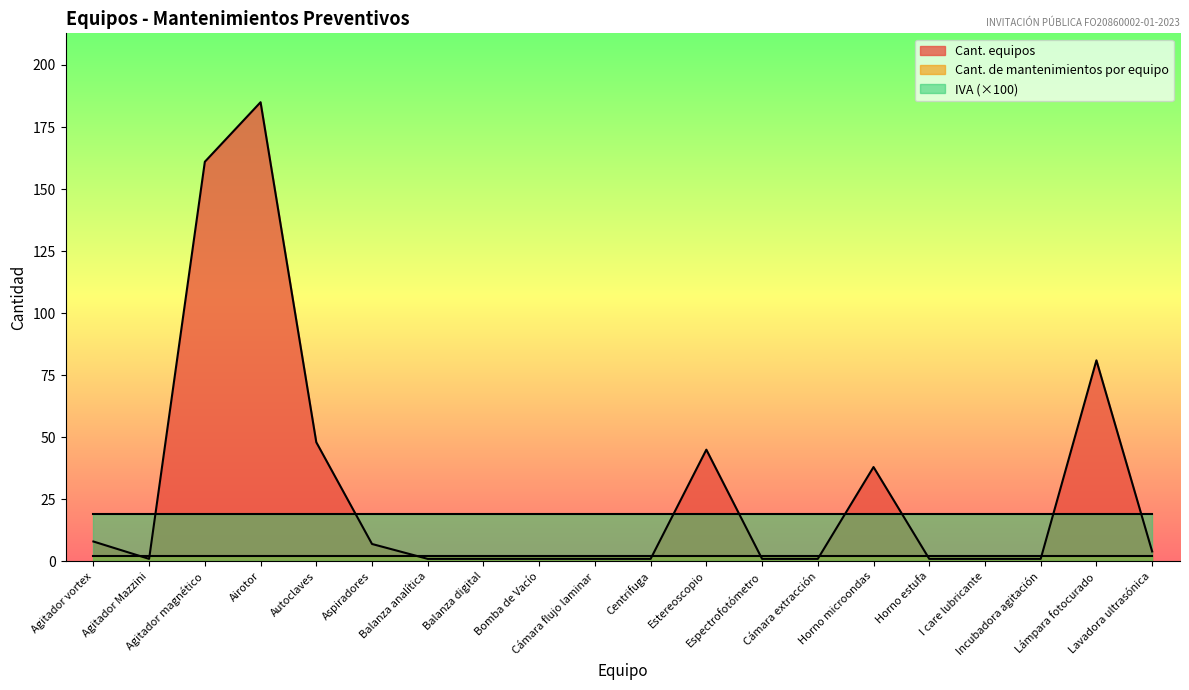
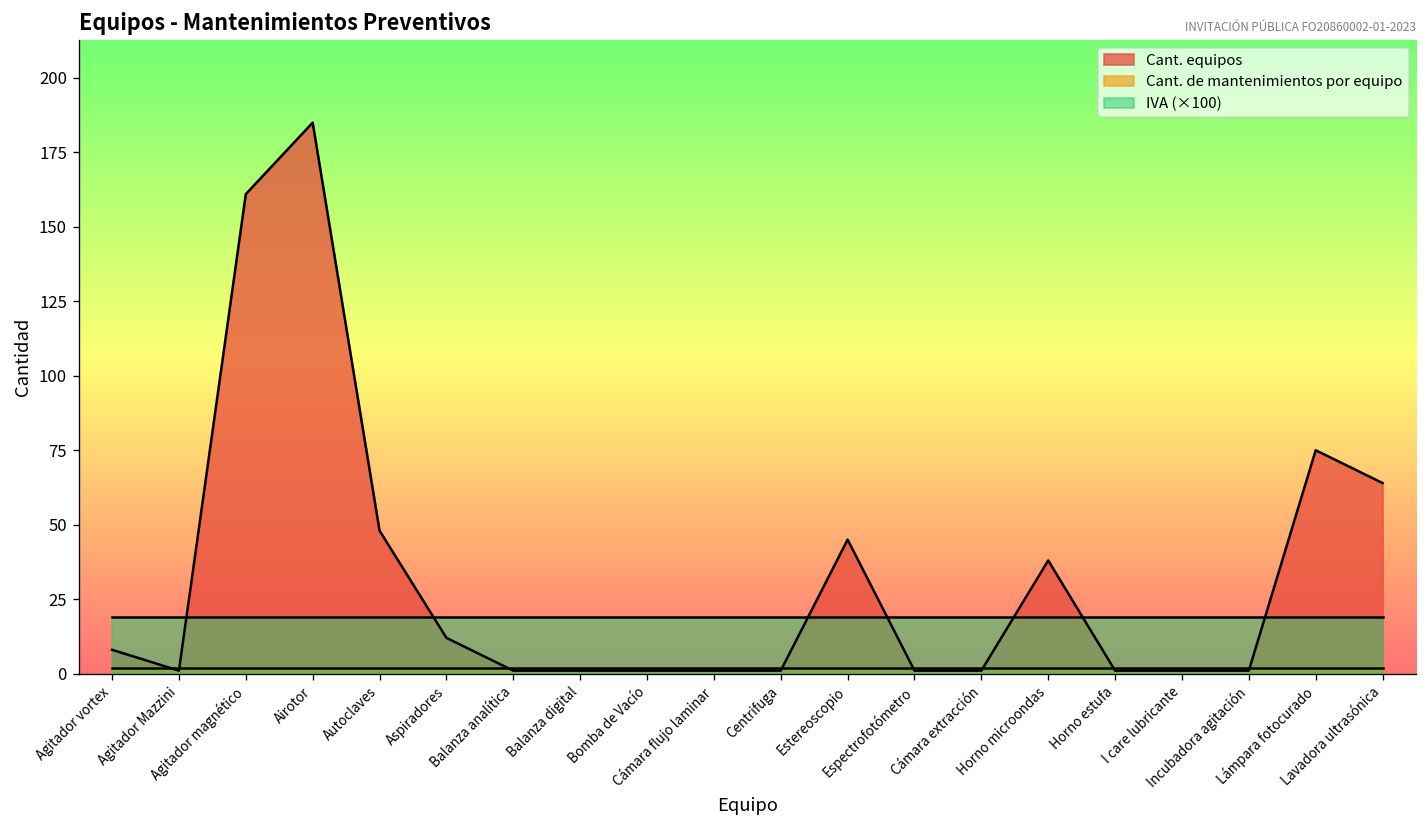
  {
    "Cant. equipos": {
      "Agitador vortex": 8,
      "Agitador magnético": 161,
      "Airotor": 185,
      "Autoclaves": 48,
-     "Aspiradores": 7,
+     "Aspiradores": 12,
      "Estereoscopio": 45,
      "Horno microondas": 38,
-     "Lámpara fotocurado": 81,
-     "Lavadora ultrasónica": 4
+     "Lámpara fotocurado": 75,
+     "Lavadora ultrasónica": 64
    },
    "Cant. de mantenimientos por equipo": {
      "Agitador vortex": 2,
      "Agitador magnético": 2,
      "Airotor": 2,
      "Autoclaves": 2,
      "Aspiradores": 2,
      "Estereoscopio": 2,
      "Horno microondas": 2,
      "Lámpara fotocurado": 2,
      "Lavadora ultrasónica": 2
    },
    "IVA (×100)": {
      "Agitador vortex": 19,
      "Agitador Mazzini": 19,
      "Agitador magnético": 19,
      "Airotor": 19,
      "Autoclaves": 19,
      "Aspiradores": 19,
      "Balanza analítica": 19,
      "Balanza digital": 19,
      "Bomba de Vacío": 19,
      "Cámara flujo laminar": 19,
      "Centrifuga": 19,
      "Estereoscopio": 19,
      "Espectrofotómetro": 19,
      "Cámara extracción": 19,
      "Horno microondas": 19,
      "Horno estufa": 19,
      "I care lubricante": 19,
      "Incubadora agitación": 19,
      "Lámpara fotocurado": 19,
      "Lavadora ultrasónica": 19
    }
  }
